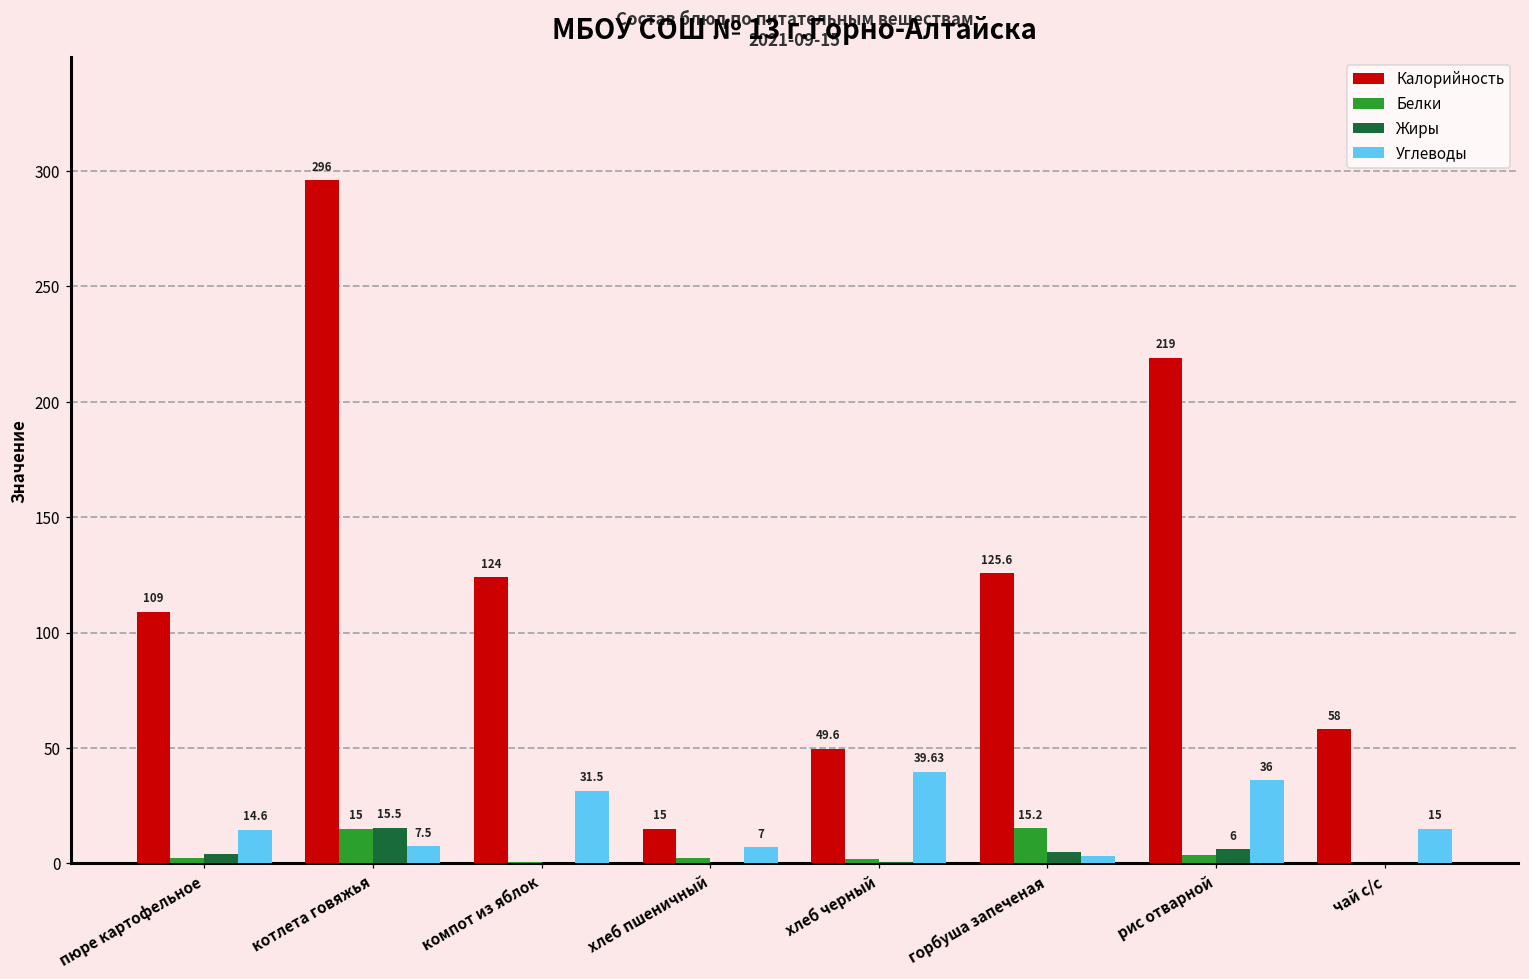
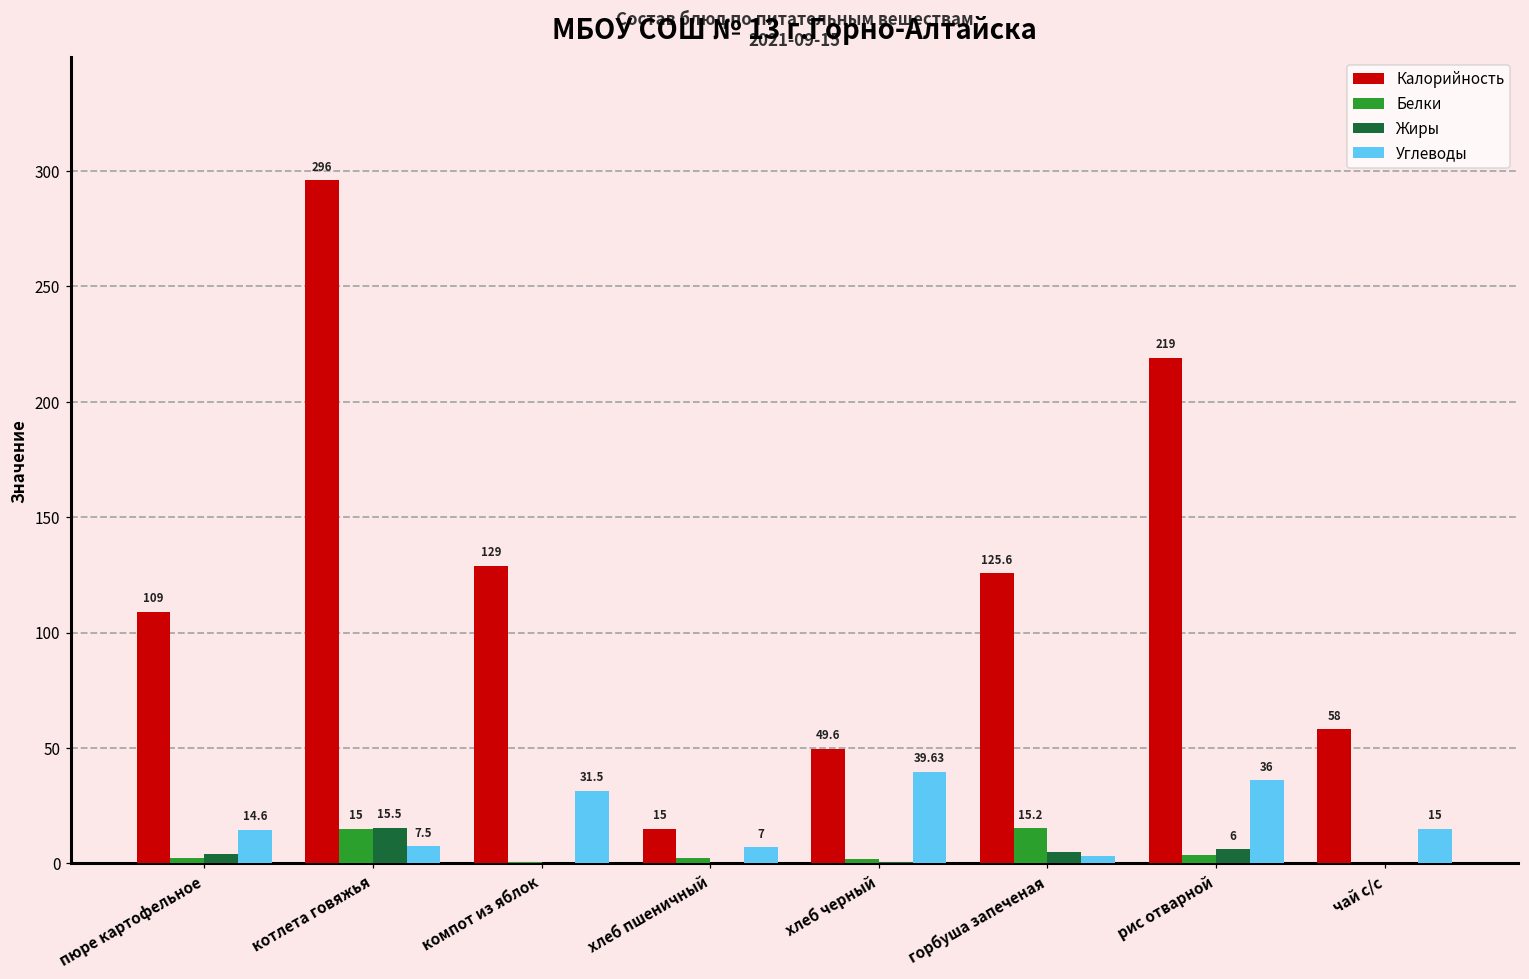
  {
    "Калорийность": {
      "пюре картофельное": 109,
      "котлета говяжья": 296,
-     "компот из яблок": 124,
+     "компот из яблок": 129,
      "хлеб пшеничный": 15,
      "хлеб черный": 49.6,
      "горбуша запеченая": 125.6,
      "рис отварной": 219,
      "чай с/с": 58
    },
    "Углеводы": {
      "пюре картофельное": 14.6,
      "котлета говяжья": 7.5,
      "компот из яблок": 31.5,
      "хлеб пшеничный": 7,
      "хлеб черный": 39.63,
      "рис отварной": 36,
      "чай с/с": 15
    }
  }
